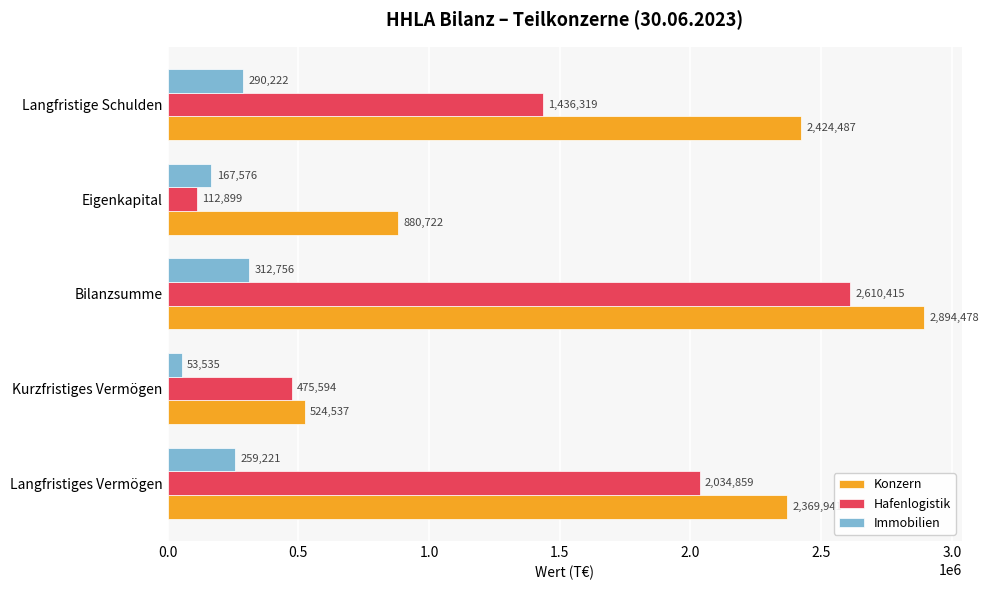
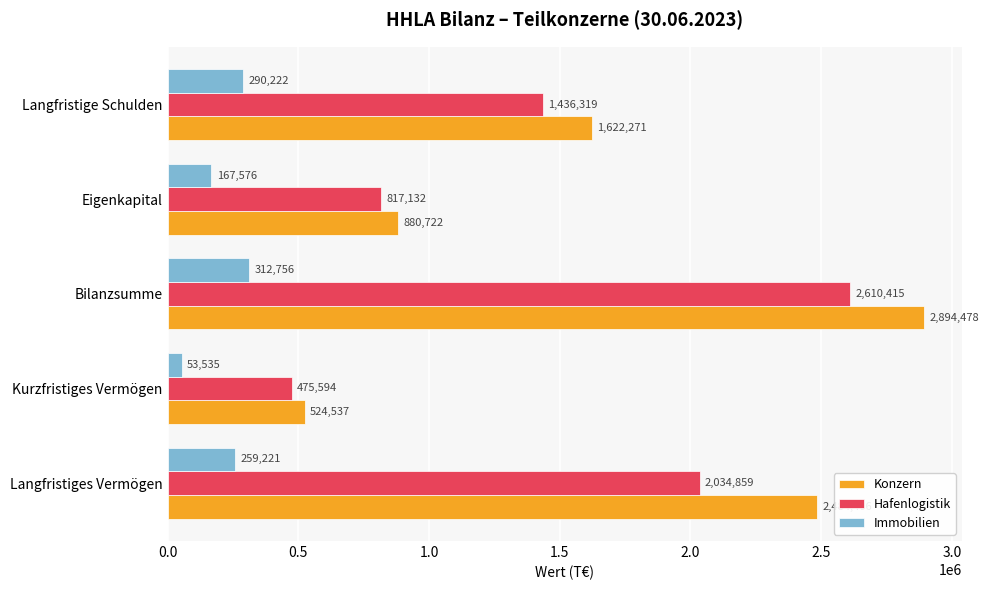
  {
    "Konzern": {
-     "Langfristige Schulden": "2,424,487",
+     "Langfristige Schulden": "1,622,271",
      "Eigenkapital": "880,722",
      "Bilanzsumme": "2,894,478",
      "Kurzfristiges Vermögen": "524,537",
-     "Langfristiges Vermögen": "2370000"
+     "Langfristiges Vermögen": "2480000"
    },
    "Hafenlogistik": {
      "Langfristige Schulden": "1,436,319",
-     "Eigenkapital": "112,899",
+     "Eigenkapital": "817,132",
      "Bilanzsumme": "2,610,415",
      "Kurzfristiges Vermögen": "475,594",
      "Langfristiges Vermögen": "2,034,859"
    },
    "Immobilien": {
      "Langfristige Schulden": "290,222",
      "Eigenkapital": "167,576",
      "Bilanzsumme": "312,756",
      "Kurzfristiges Vermögen": "53,535",
      "Langfristiges Vermögen": "259,221"
    }
  }
